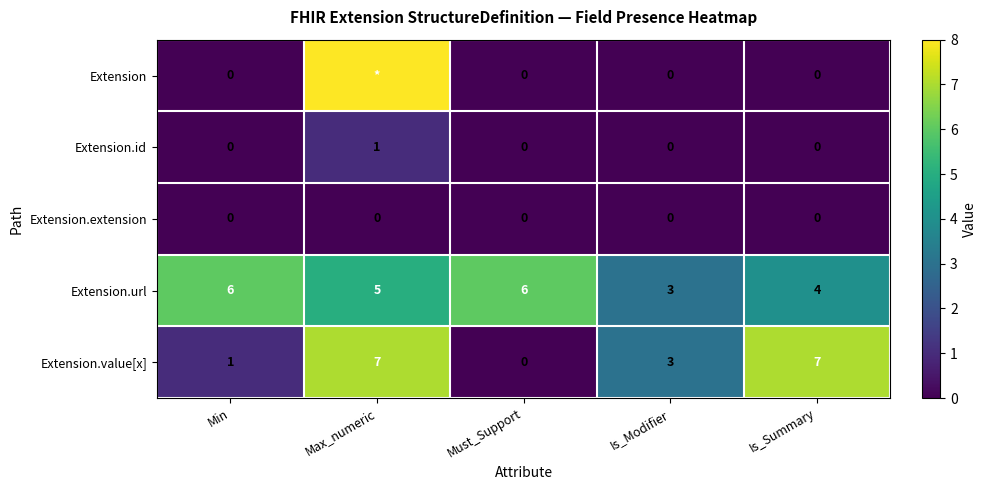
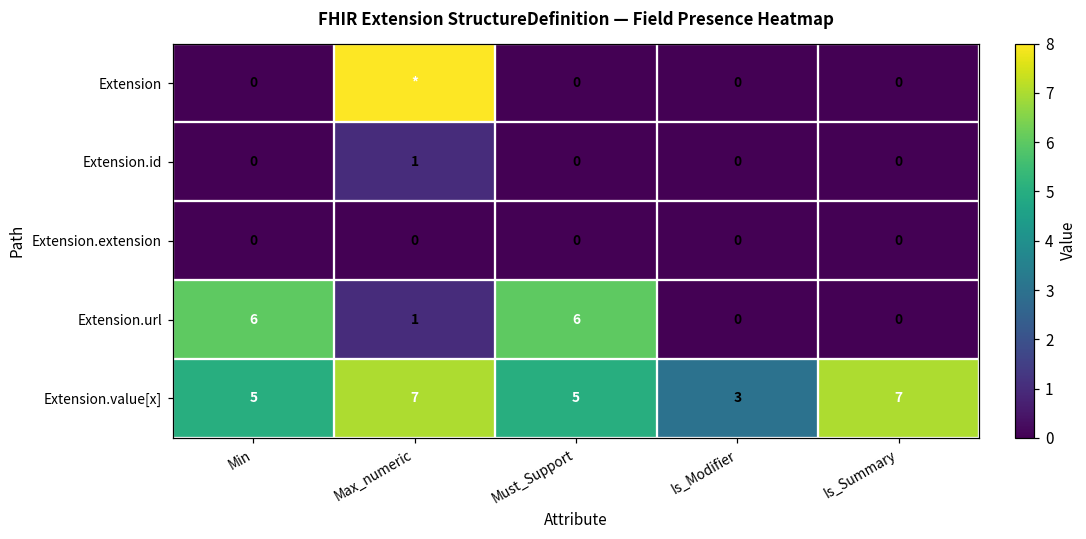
  {
    "Extension": {
      "Min": 0,
      "Must_Support": 0,
      "Is_Modifier": 0,
      "Is_Summary": 0
    },
    "Extension.id": {
      "Min": 0,
      "Max_numeric": 1,
      "Must_Support": 0,
      "Is_Modifier": 0,
      "Is_Summary": 0
    },
    "Extension.extension": {
      "Min": 0,
      "Max_numeric": 0,
      "Must_Support": 0,
      "Is_Modifier": 0,
      "Is_Summary": 0
    },
    "Extension.url": {
      "Min": 6,
-     "Max_numeric": 5,
+     "Max_numeric": 1,
      "Must_Support": 6,
-     "Is_Modifier": 3,
-     "Is_Summary": 4
+     "Is_Modifier": 0,
+     "Is_Summary": 0
    },
    "Extension.value[x]": {
-     "Min": 1,
+     "Min": 5,
      "Max_numeric": 7,
-     "Must_Support": 0,
+     "Must_Support": 5,
      "Is_Modifier": 3,
      "Is_Summary": 7
    }
  }
